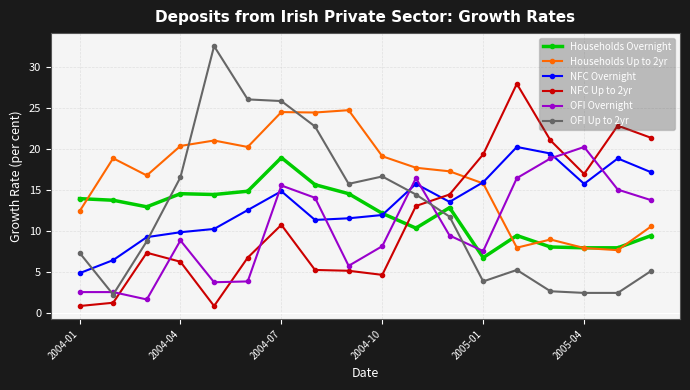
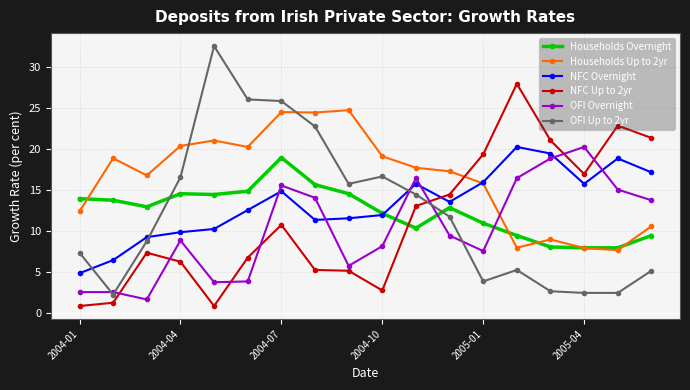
  {
    "Households Overnight": {
      "2004-01": 14,
      "2004-04": 15,
      "2004-07": 19,
-     "2005-01": 7
+     "2005-01": 11
    },
    "Households Up to 2yr": {
      "2004-01": 12,
      "2004-04": 20,
      "2004-07": 25,
      "2004-10": 19
    },
    "NFC Overnight": {
      "2004-01": 5,
      "2004-04": 10,
      "2004-07": 15,
      "2005-04": 16
    },
    "NFC Up to 2yr": {
      "2004-01": 1,
      "2004-04": 6,
      "2004-07": 11,
-     "2004-10": 5,
+     "2004-10": 3,
      "2005-01": 19,
      "2005-04": 17
    },
    "OFI Overnight": {
      "2004-01": 3,
      "2004-04": 9,
      "2004-07": 16,
      "2004-10": 8,
      "2005-01": 8,
      "2005-04": 20
    },
    "OFI Up to 2yr": {
      "2004-01": 7,
      "2004-04": 17,
      "2004-07": 26,
      "2004-10": 17,
      "2005-01": 4,
      "2005-04": 3
    }
  }
